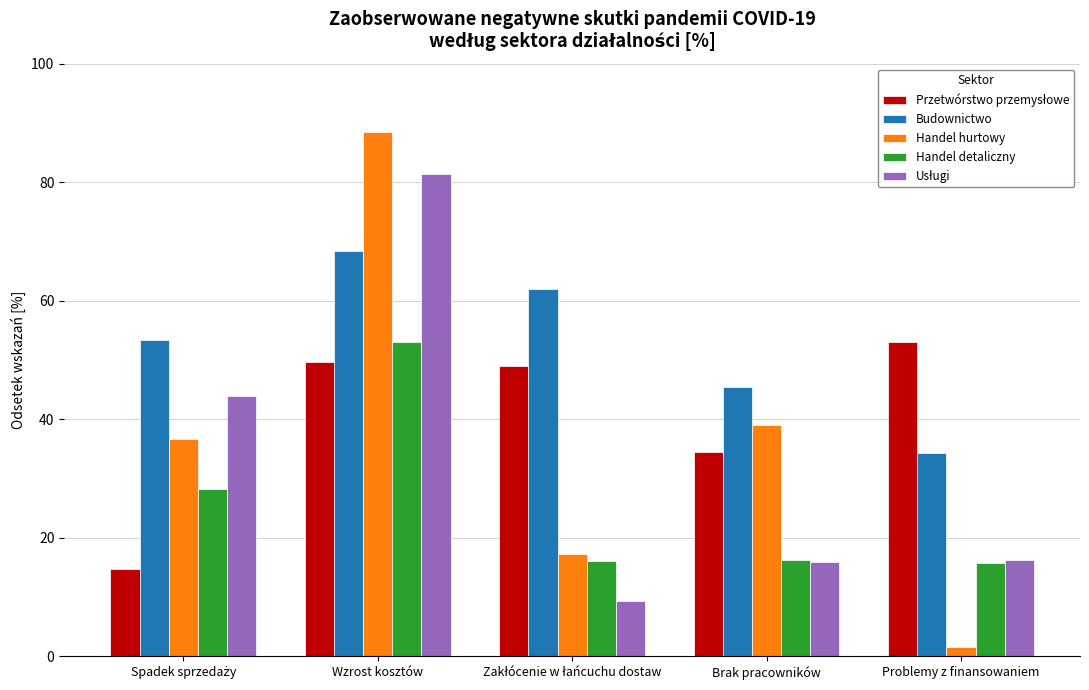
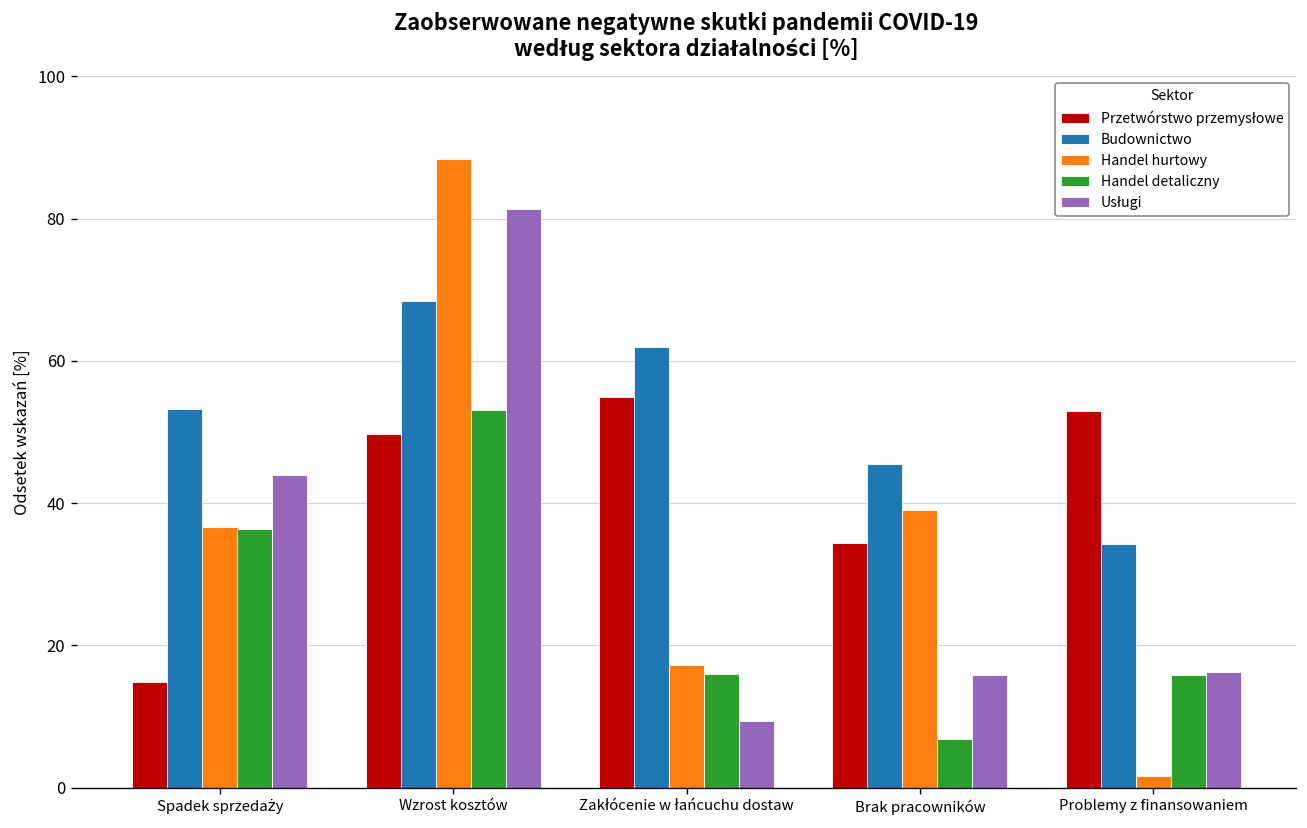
  {
    "Przetwórstwo przemysłowe": {
      "Spadek sprzedaży": 15,
      "Wzrost kosztów": 50,
-     "Zakłócenie w łańcuchu dostaw": 49,
+     "Zakłócenie w łańcuchu dostaw": 55,
      "Brak pracowników": 34,
      "Problemy z finansowaniem": 53
    },
    "Budownictwo": {
      "Spadek sprzedaży": 53,
      "Wzrost kosztów": 68,
      "Zakłócenie w łańcuchu dostaw": 62,
      "Brak pracowników": 46,
      "Problemy z finansowaniem": 34
    },
    "Handel hurtowy": {
      "Spadek sprzedaży": 37,
      "Wzrost kosztów": 88,
      "Zakłócenie w łańcuchu dostaw": 17,
      "Brak pracowników": 39,
      "Problemy z finansowaniem": 2
    },
    "Handel detaliczny": {
-     "Spadek sprzedaży": 28,
+     "Spadek sprzedaży": 36,
      "Wzrost kosztów": 53,
      "Zakłócenie w łańcuchu dostaw": 16,
-     "Brak pracowników": 16,
+     "Brak pracowników": 7,
      "Problemy z finansowaniem": 16
    },
    "Usługi": {
      "Spadek sprzedaży": 44,
      "Wzrost kosztów": 81,
      "Zakłócenie w łańcuchu dostaw": 9,
      "Brak pracowników": 16,
      "Problemy z finansowaniem": 16
    }
  }
